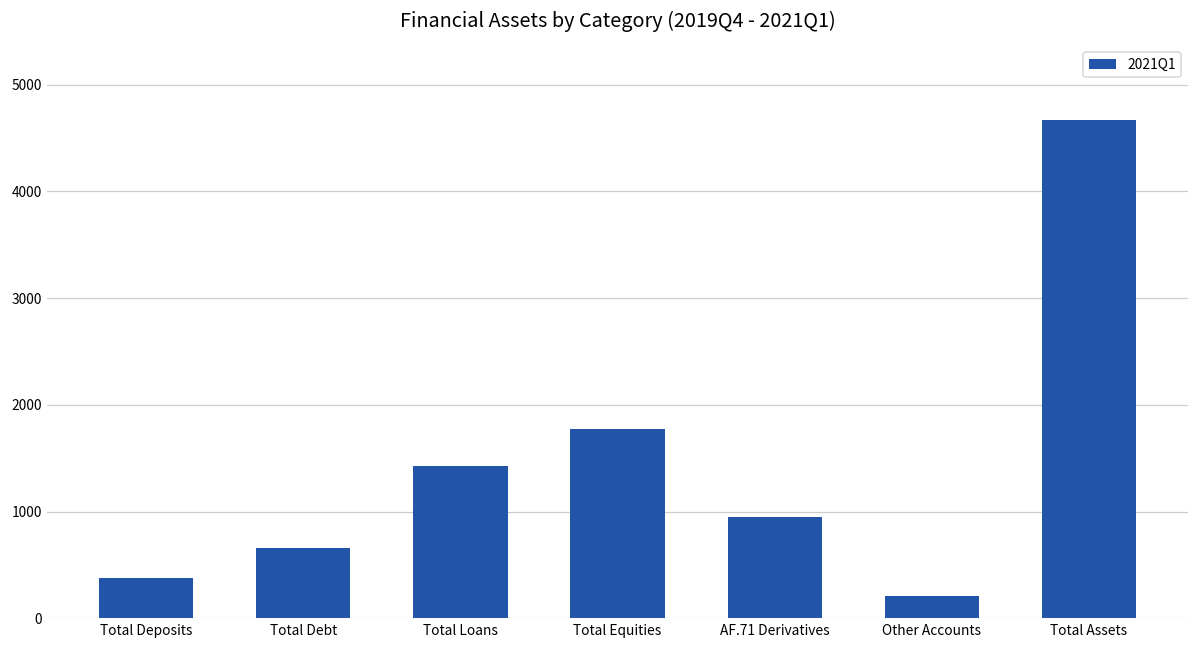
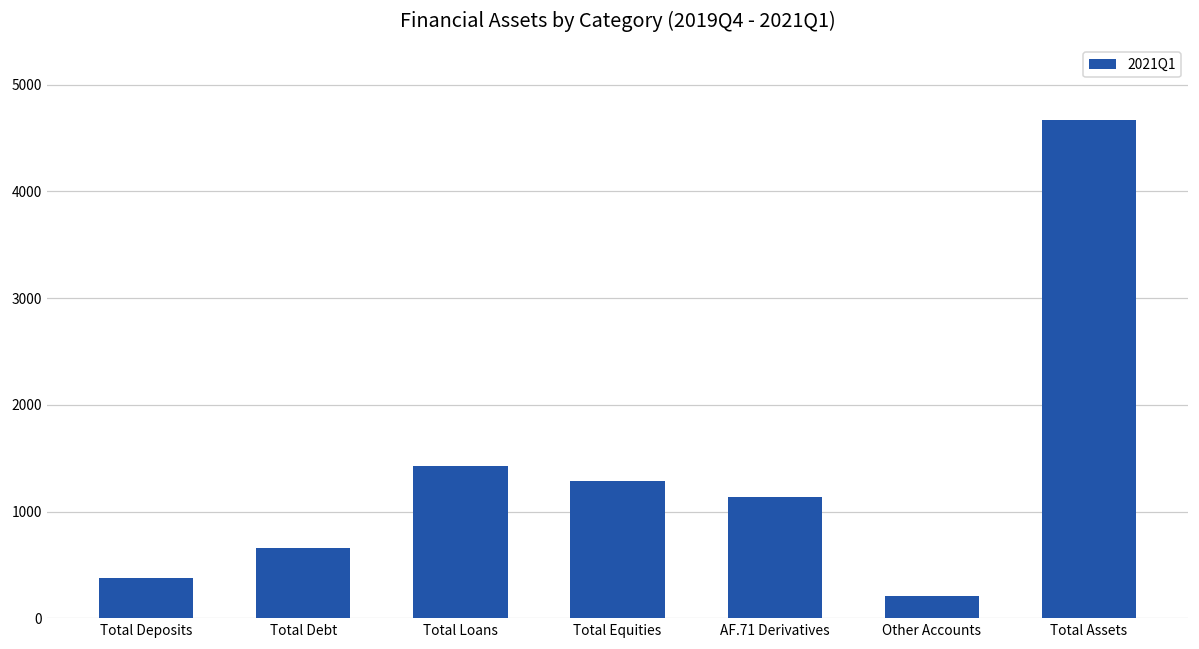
  {
    "Total Deposits": 400,
    "Total Debt": 700,
    "Total Loans": 1400,
-   "Total Equities": 1800,
-   "AF.71 Derivatives": 1000,
+   "Total Equities": 1300,
+   "AF.71 Derivatives": 1100,
    "Other Accounts": 200,
    "Total Assets": 4700
  }
